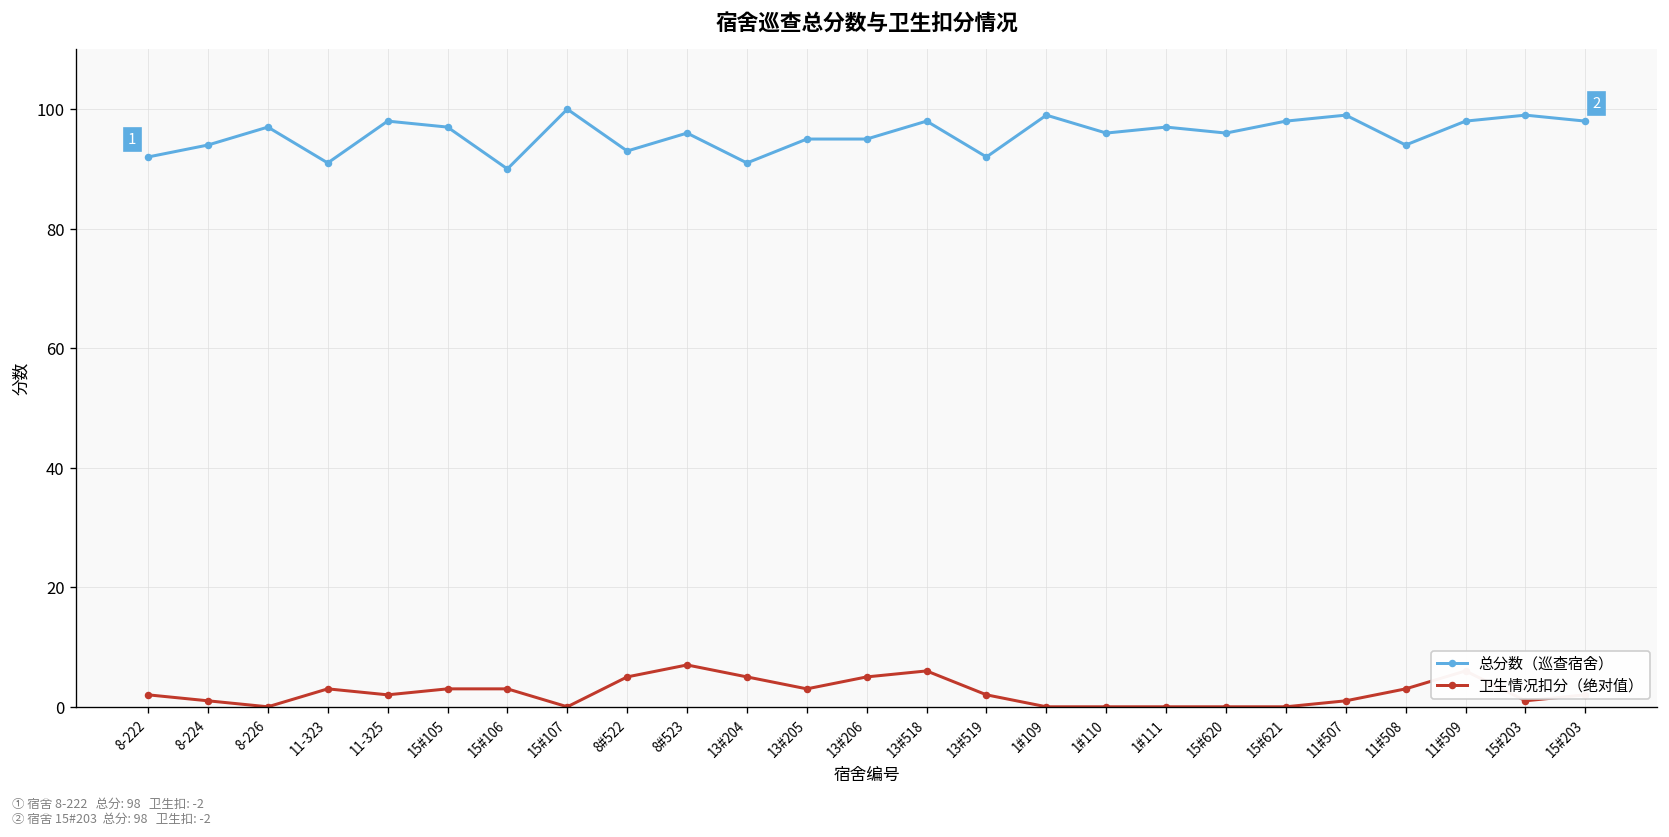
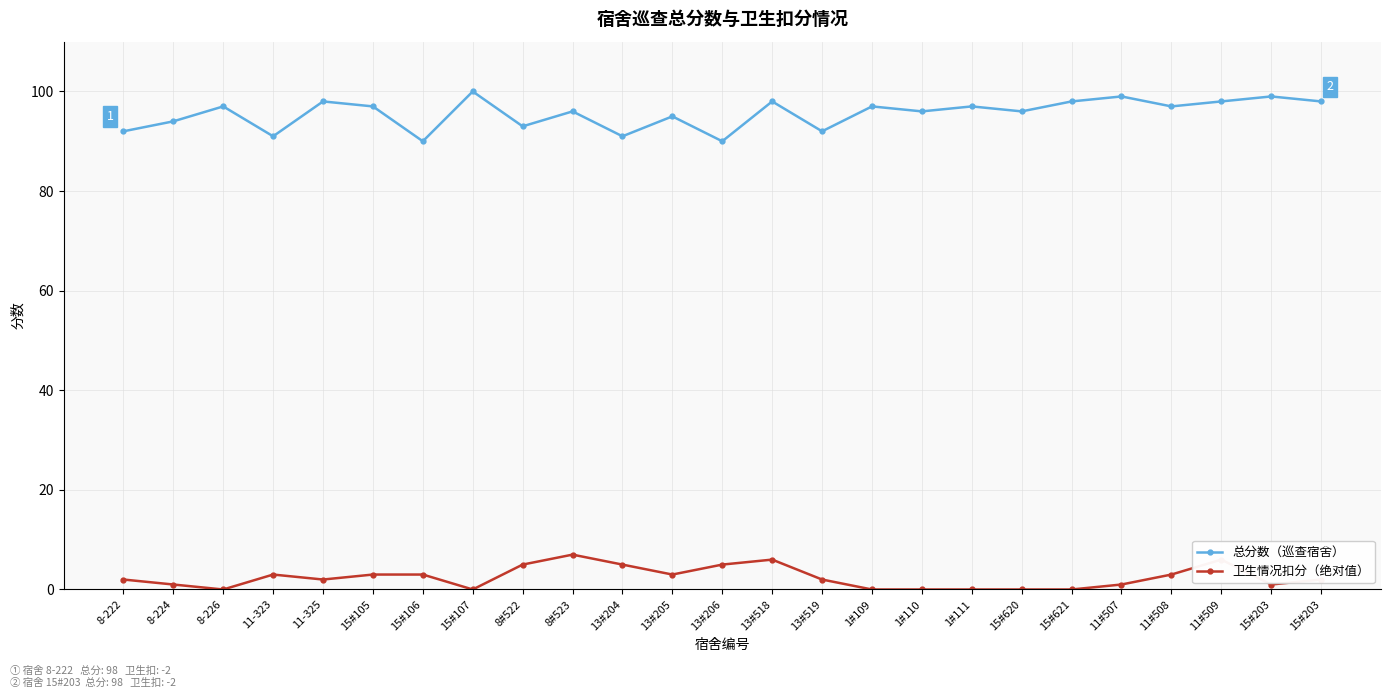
  {
    "总分数（巡查宿舍）": {
      "8-224": 94,
      "8-226": 97,
      "11-323": 91,
      "11-325": 98,
      "15#105": 97,
      "15#106": 90,
      "15#107": 100,
      "8#522": 93,
      "8#523": 96,
      "13#204": 91,
      "13#205": 95,
-     "13#206": 95,
+     "13#206": 90,
      "13#518": 98,
      "13#519": 92,
-     "1#109": 99,
+     "1#109": 97,
      "1#110": 96,
      "1#111": 97,
      "15#620": 96,
      "15#621": 98,
      "11#507": 99,
-     "11#508": 94,
+     "11#508": 97,
      "11#509": 98
    },
    "卫生情况扣分（绝对值）": {
      "8-222": 2,
      "8-224": 1,
      "8-226": 0,
      "11-323": 3,
      "11-325": 2,
      "15#105": 3,
      "15#106": 3,
      "15#107": 0,
      "8#522": 5,
      "8#523": 7,
      "13#204": 5,
      "13#205": 3,
      "13#206": 5,
      "13#518": 6,
      "13#519": 2,
      "1#109": 0,
      "1#110": 0,
      "1#111": 0,
      "15#620": 0,
      "15#621": 0,
      "11#507": 1,
      "11#508": 3
    }
  }
